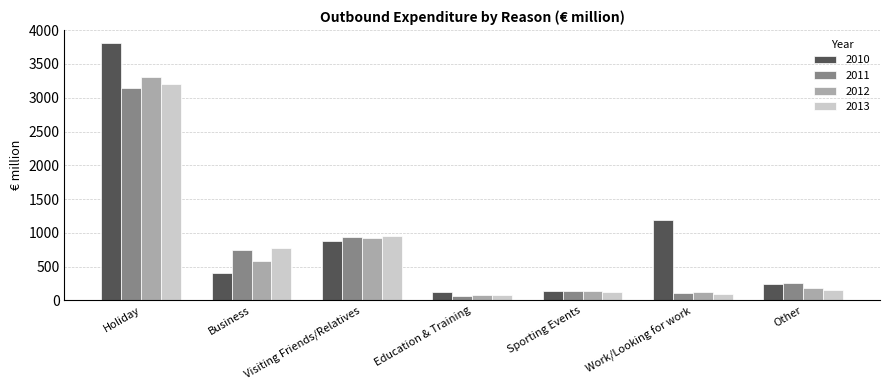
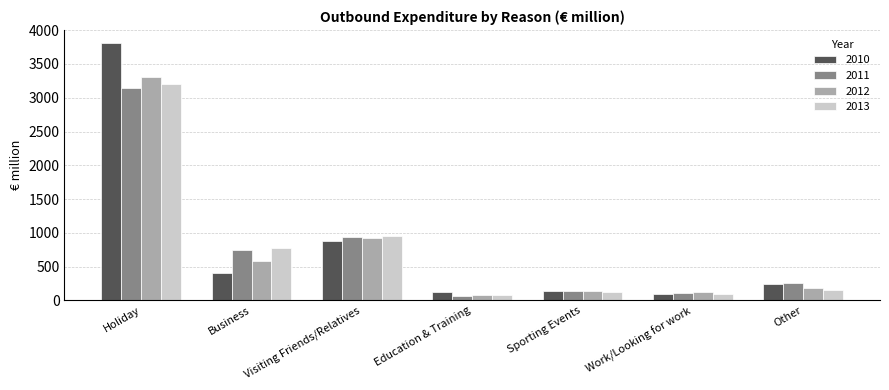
  {
    "2010": {
      "Holiday": 3800,
      "Business": 400,
      "Visiting Friends/Relatives": 900,
      "Education & Training": 100,
      "Sporting Events": 100,
-     "Work/Looking for work": 1200,
+     "Work/Looking for work": 100,
      "Other": 200
    }
  }
